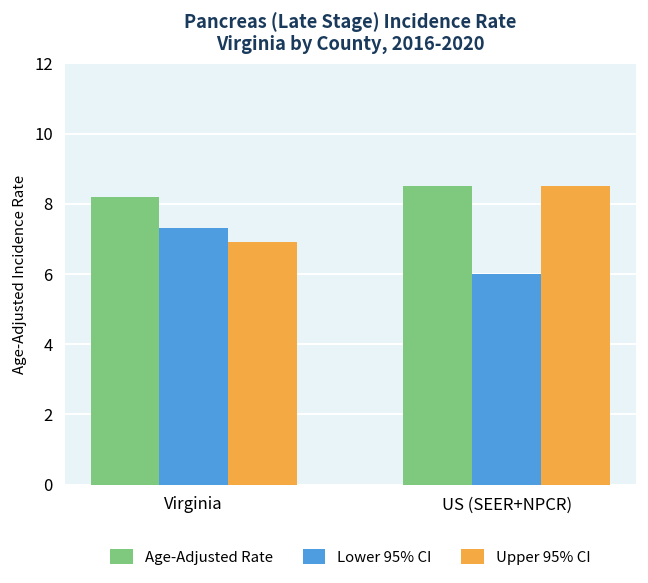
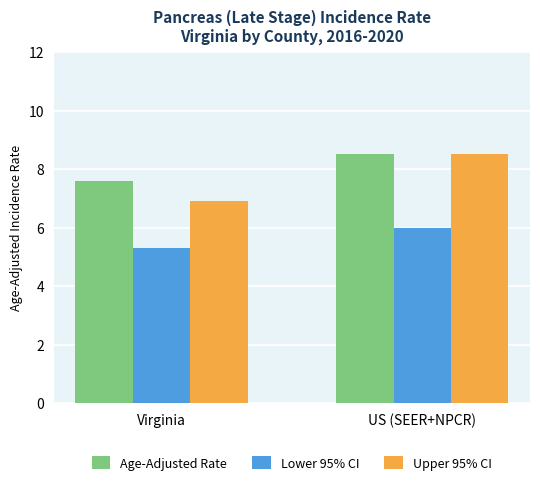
  {
    "Age-Adjusted Rate": {
-     "Virginia": 8.2,
+     "Virginia": 7.6,
      "US (SEER+NPCR)": 8.5
    },
    "Lower 95% CI": {
-     "Virginia": 7.3,
+     "Virginia": 5.3,
      "US (SEER+NPCR)": 6.0
    },
    "Upper 95% CI": {
      "Virginia": 6.9,
      "US (SEER+NPCR)": 8.5
    }
  }
